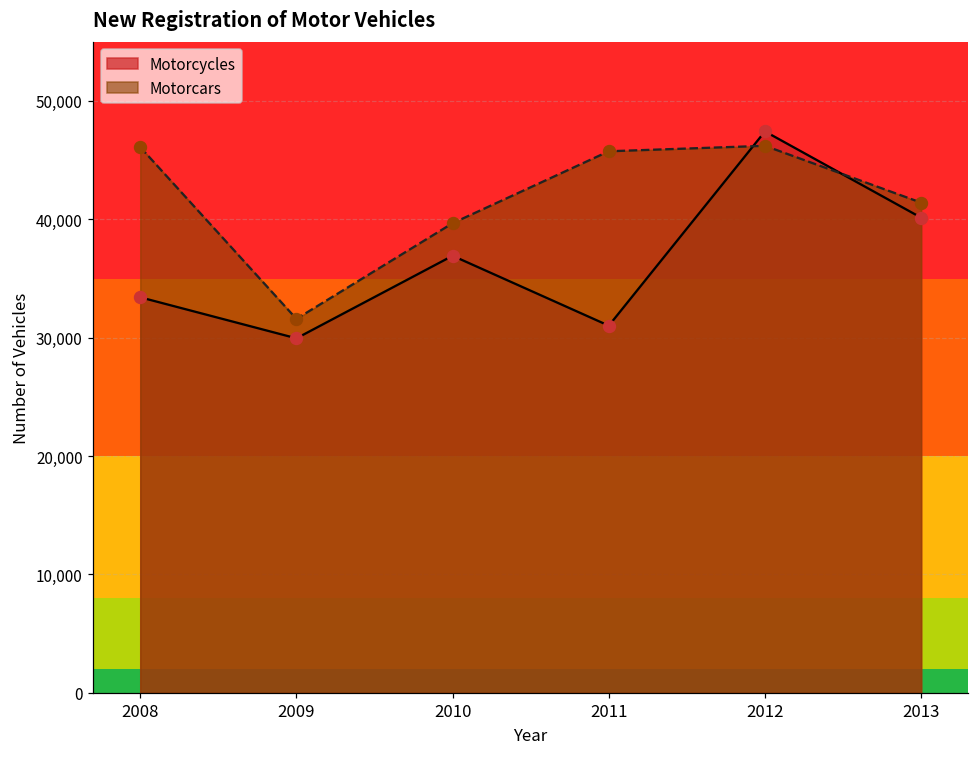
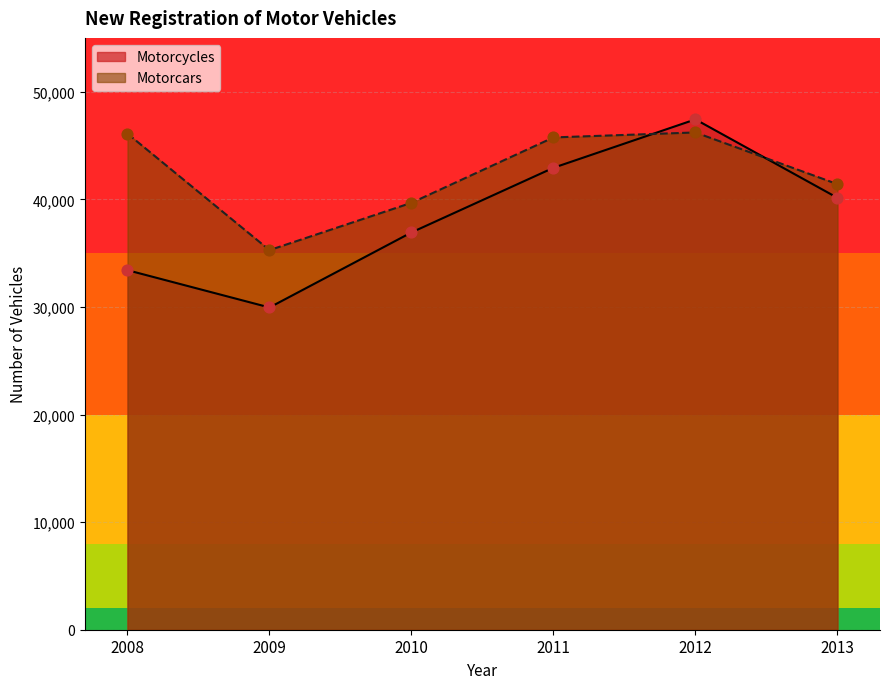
  {
    "Motorcycles": {
      "2008": "33,400",
      "2009": "29,900",
      "2010": "36,900",
-     "2011": "31,000",
+     "2011": "42,900",
      "2012": "47,400",
      "2013": "40,100"
    },
    "Motorcars": {
      "2008": "46,100",
-     "2009": "31,600",
+     "2009": "35,300",
      "2010": "39,700",
      "2011": "45,700",
      "2012": "46,200",
      "2013": "41,400"
    }
  }
